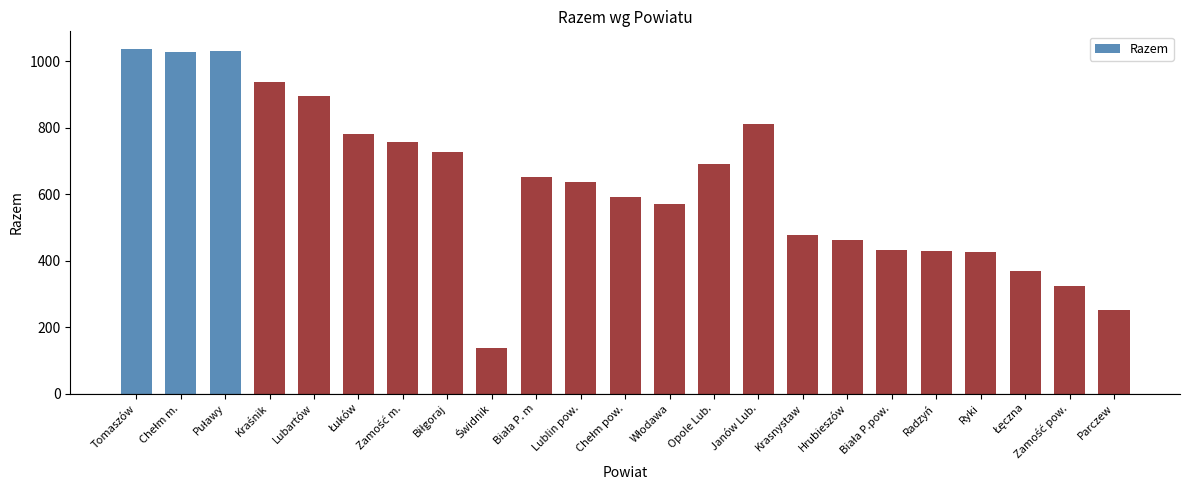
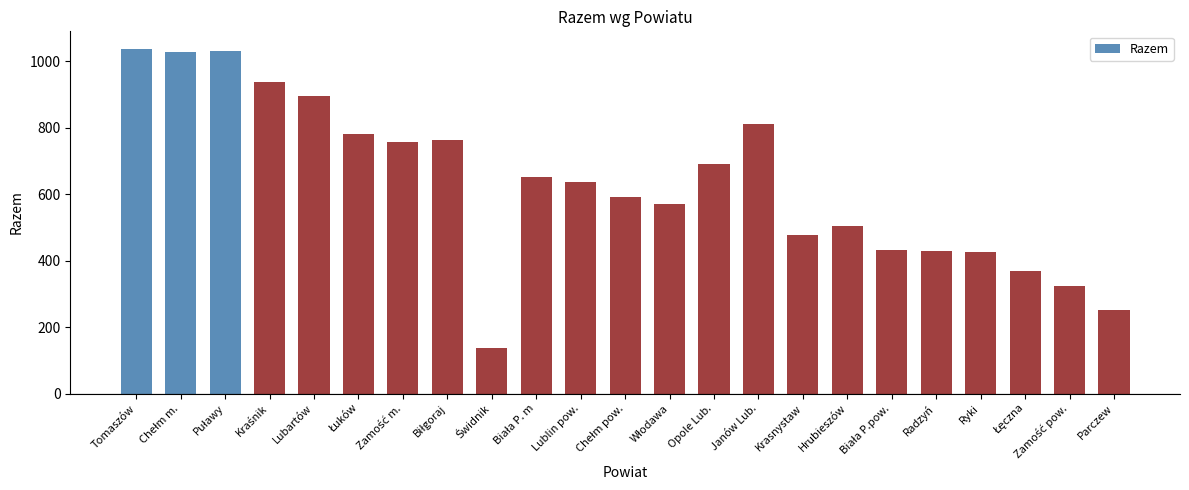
  {
    "Tomaszów": 1040,
    "Chełm m.": 1030,
    "Puławy": 1030,
    "Kraśnik": 940,
    "Lubartów": 900,
    "Łuków": 780,
    "Zamość m.": 760,
-   "Biłgoraj": 730,
+   "Biłgoraj": 760,
    "Świdnik": 140,
    "Biała P. m": 650,
    "Lublin pow.": 640,
    "Chełm pow.": 590,
    "Włodawa": 570,
    "Opole Lub.": 690,
    "Janów Lub.": 810,
    "Krasnystaw": 480,
-   "Hrubieszów": 460,
+   "Hrubieszów": 500,
    "Biała P.pow.": 430,
    "Radzyń": 430,
    "Ryki": 430,
    "Łęczna": 370,
    "Zamość pow.": 320,
    "Parczew": 250
  }
